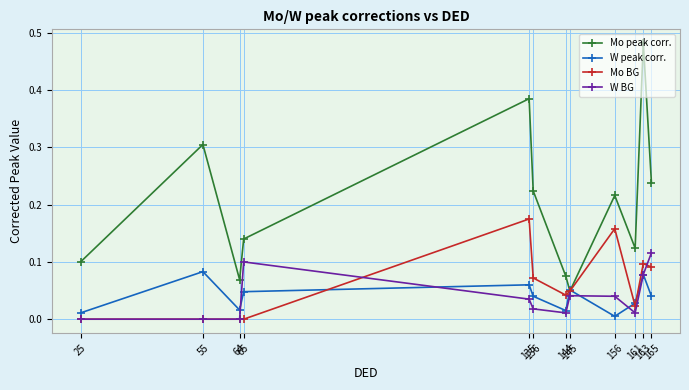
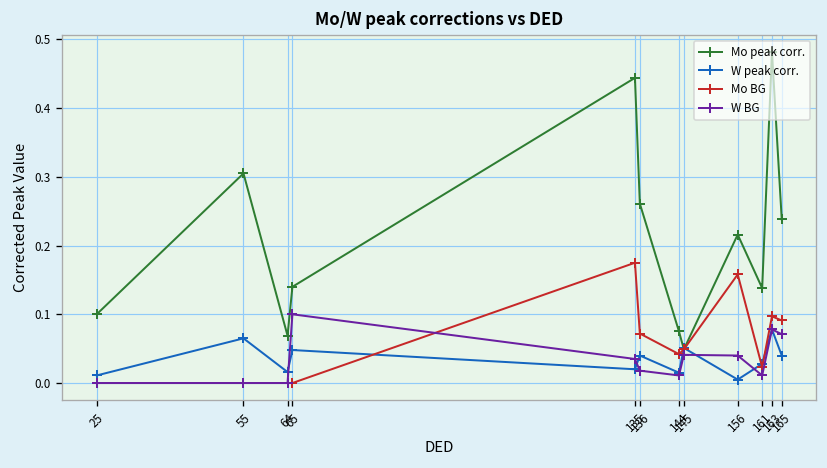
  {
    "Mo peak corr.": {
      "25": 0.10,
      "55": 0.31,
      "64": 0.07,
      "65": 0.14,
-     "135": 0.39,
-     "136": 0.22,
+     "135": 0.44,
+     "136": 0.26,
      "144": 0.08,
      "156": 0.22,
-     "161": 0.12,
+     "161": 0.14,
      "165": 0.24
    },
    "W peak corr.": {
      "25": 0.01,
-     "55": 0.08,
+     "55": 0.07,
      "64": 0.02,
      "65": 0.05,
-     "135": 0.06,
+     "135": 0.02,
      "136": 0.04,
      "156": 0.01,
      "161": 0.03,
      "165": 0.04
    },
    "Mo BG": {
      "65": 0.00,
      "135": 0.18,
      "136": 0.07,
      "144": 0.04,
      "156": 0.16,
      "161": 0.02,
      "163": 0.10,
      "165": 0.09
    },
    "W BG": {
      "65": 0.10,
      "135": 0.04,
      "136": 0.02,
      "145": 0.04,
      "156": 0.04,
      "161": 0.01,
-     "165": 0.12
+     "165": 0.07
    }
  }
